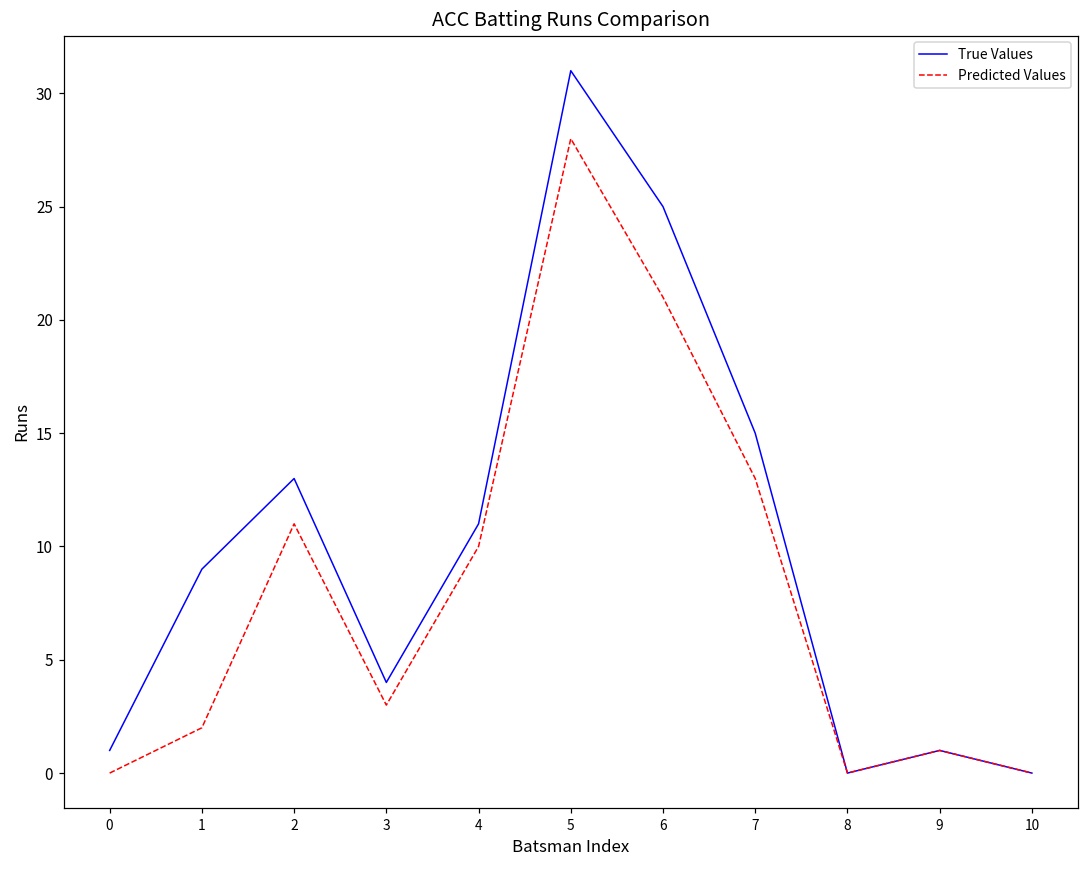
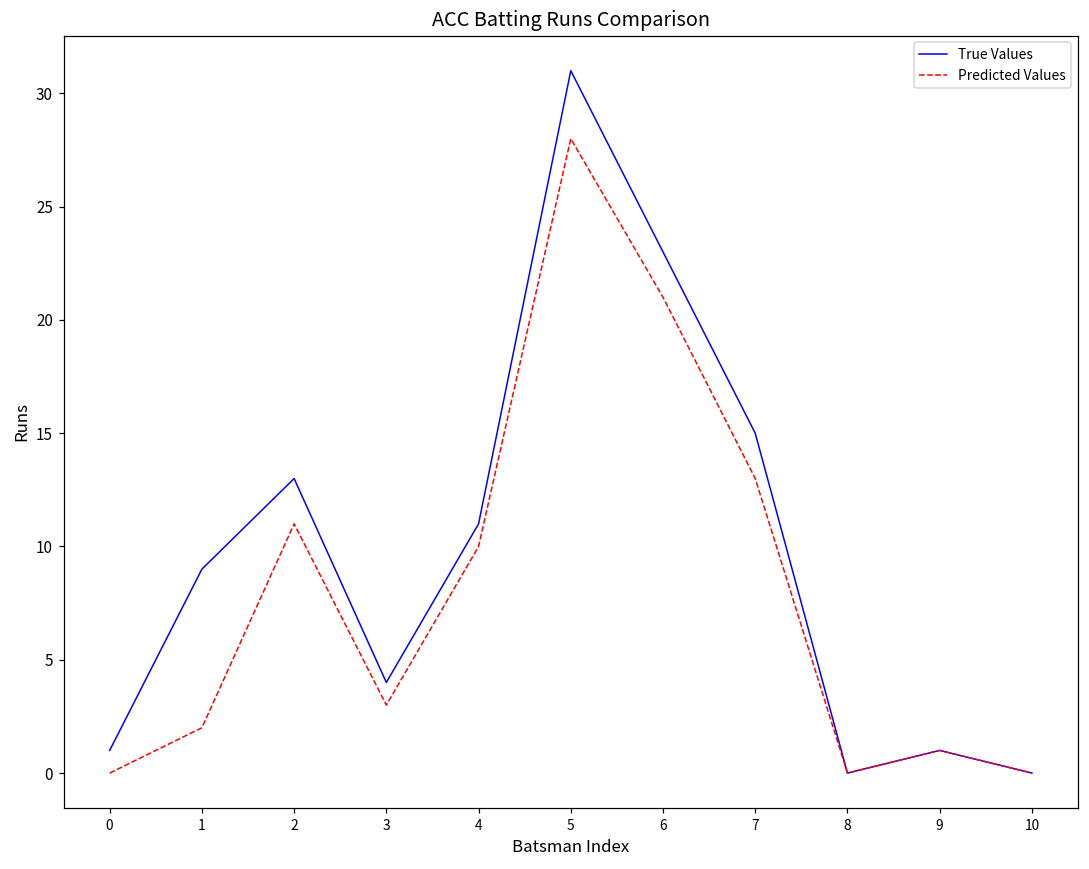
  {
    "True Values": {
      "0": 1,
      "1": 9,
      "2": 13,
      "3": 4,
      "4": 11,
      "5": 31,
-     "6": 25,
+     "6": 23,
      "7": 15
    },
    "Predicted Values": {
      "0": 0,
      "1": 2,
      "2": 11,
      "3": 3,
      "4": 10,
      "5": 28,
      "6": 21,
      "7": 13
    }
  }
